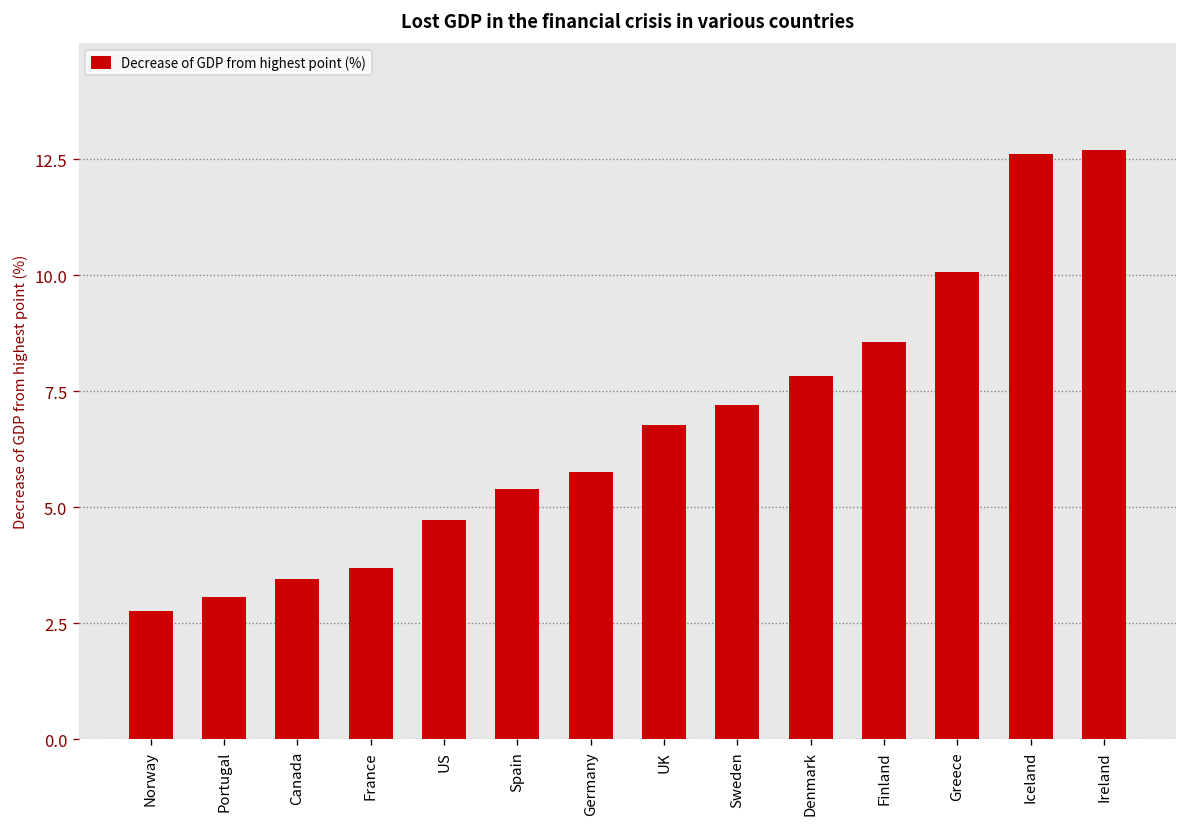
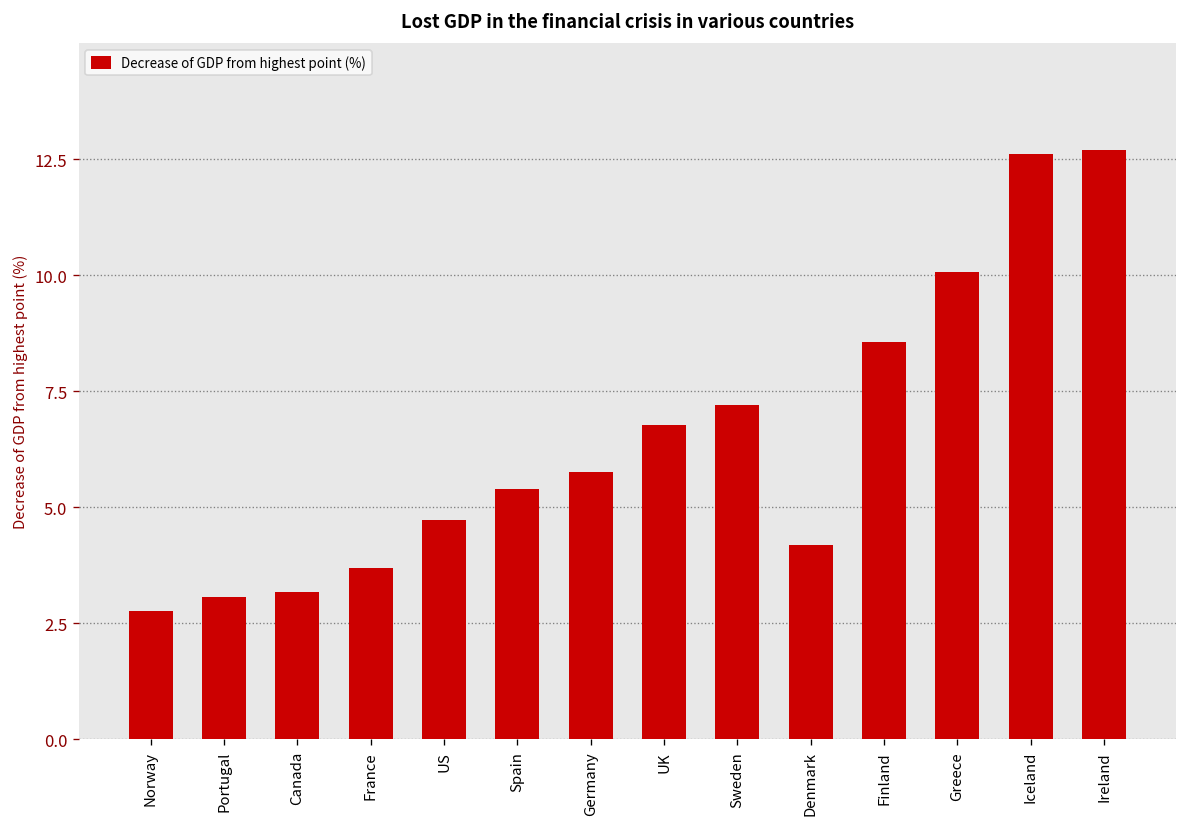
  {
    "Norway": 2.8,
    "Portugal": 3.1,
-   "Canada": 3.5,
+   "Canada": 3.2,
    "France": 3.7,
    "US": 4.7,
    "Spain": 5.4,
    "Germany": 5.8,
    "UK": 6.8,
    "Sweden": 7.2,
-   "Denmark": 7.8,
+   "Denmark": 4.2,
    "Finland": 8.6,
    "Greece": 10.1,
    "Iceland": 12.6,
    "Ireland": 12.7
  }
